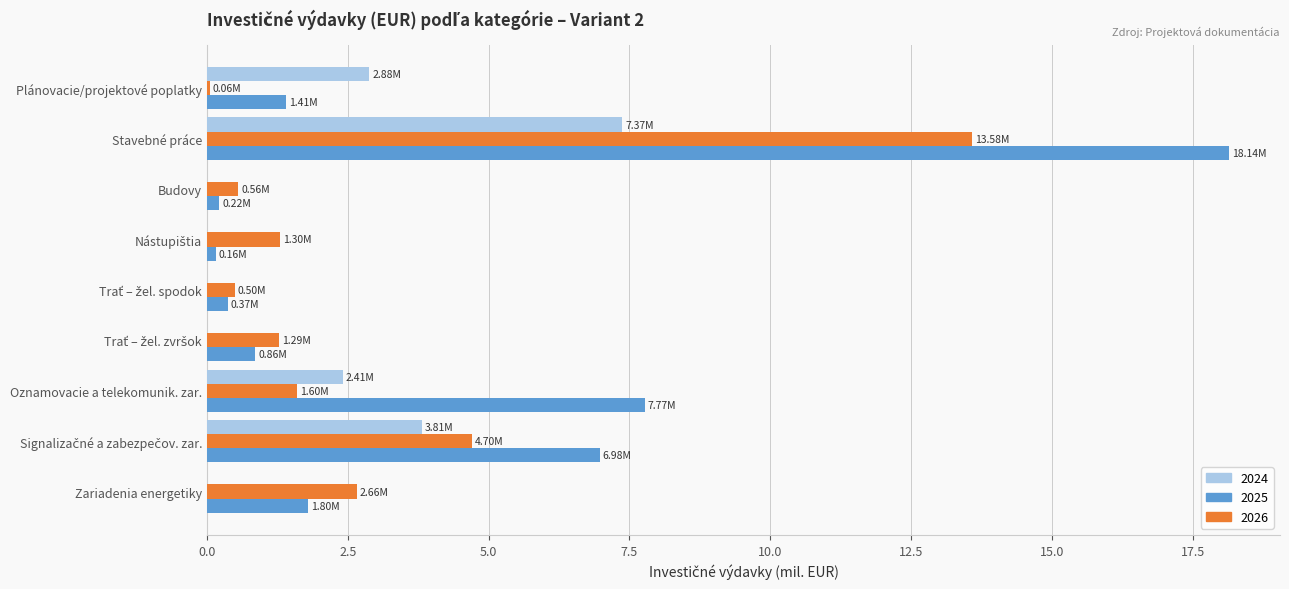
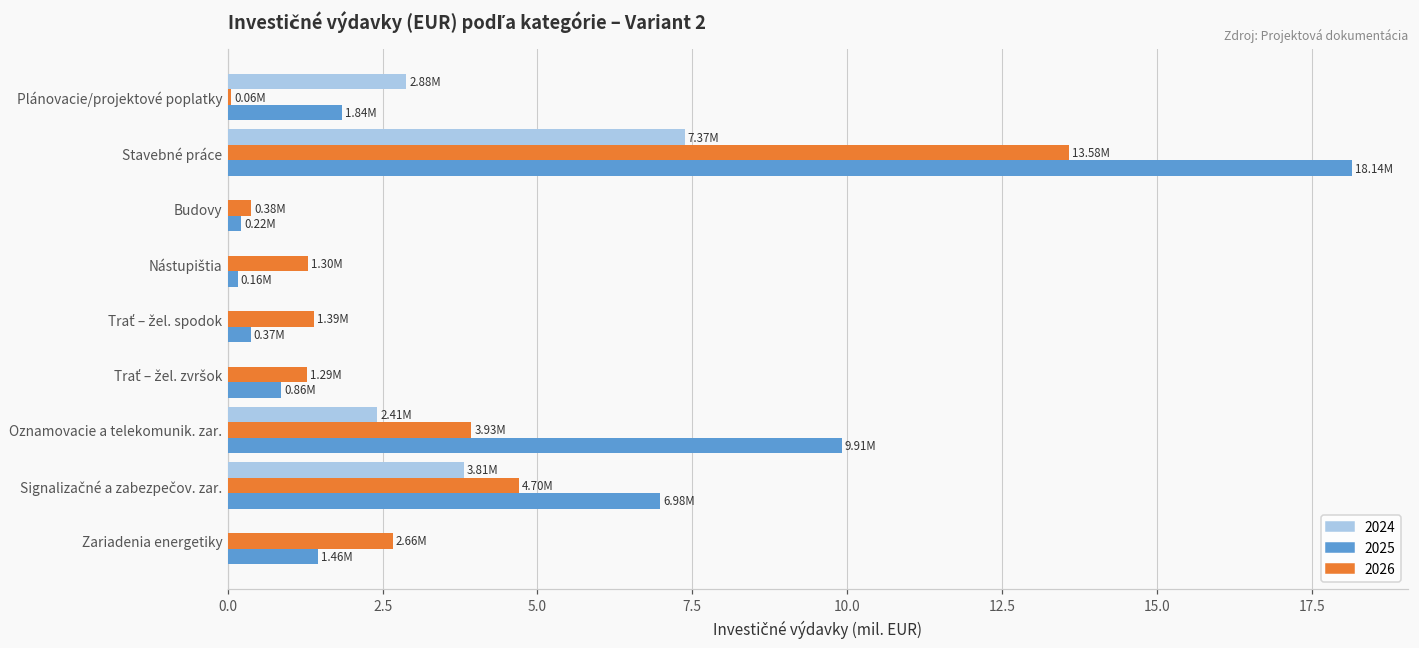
  {
    "2025": {
-     "Plánovacie/projektové poplatky": "1.41M",
+     "Plánovacie/projektové poplatky": "1.84M",
      "Stavebné práce": "18.14M",
      "Budovy": "0.22M",
      "Nástupištia": "0.16M",
      "Trať – žel. spodok": "0.37M",
      "Trať – žel. zvršok": "0.86M",
-     "Oznamovacie a telekomunik. zar.": "7.77M",
+     "Oznamovacie a telekomunik. zar.": "9.91M",
      "Signalizačné a zabezpečov. zar.": "6.98M",
-     "Zariadenia energetiky": "1.80M"
+     "Zariadenia energetiky": "1.46M"
    },
    "2026": {
      "Plánovacie/projektové poplatky": "0.06M",
      "Stavebné práce": "13.58M",
-     "Budovy": "0.56M",
+     "Budovy": "0.38M",
      "Nástupištia": "1.30M",
-     "Trať – žel. spodok": "0.50M",
+     "Trať – žel. spodok": "1.39M",
      "Trať – žel. zvršok": "1.29M",
-     "Oznamovacie a telekomunik. zar.": "1.60M",
+     "Oznamovacie a telekomunik. zar.": "3.93M",
      "Signalizačné a zabezpečov. zar.": "4.70M",
      "Zariadenia energetiky": "2.66M"
    },
    "2024": {
      "Plánovacie/projektové poplatky": "2.88M",
      "Stavebné práce": "7.37M",
      "Oznamovacie a telekomunik. zar.": "2.41M",
      "Signalizačné a zabezpečov. zar.": "3.81M"
    }
  }
